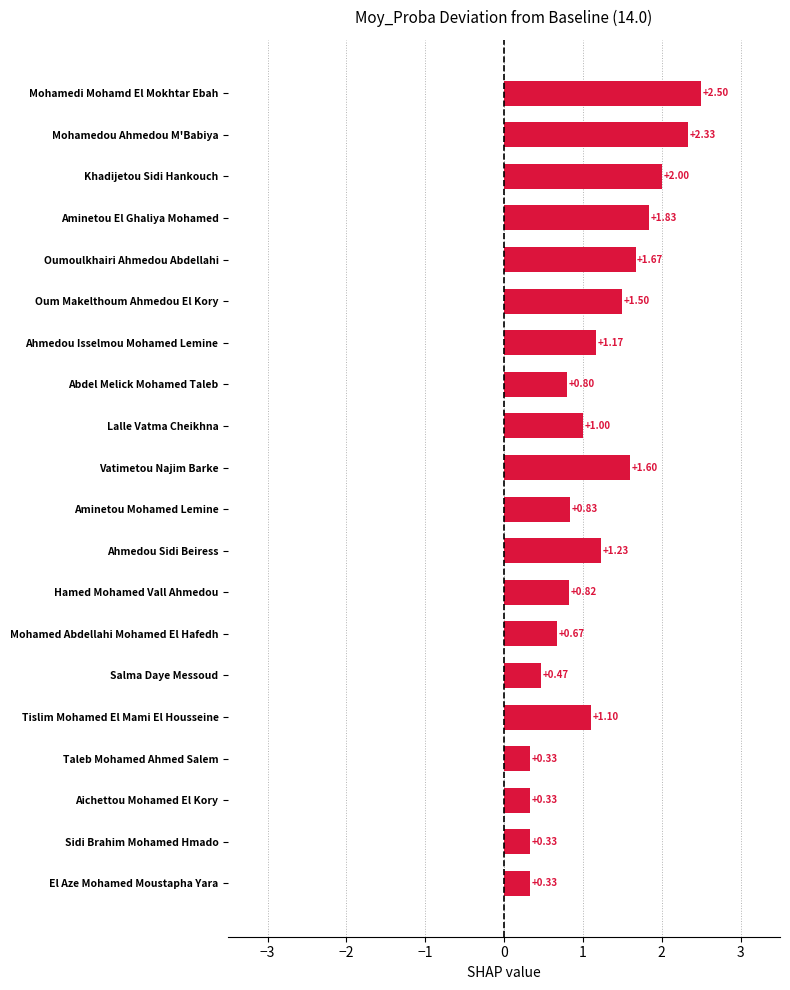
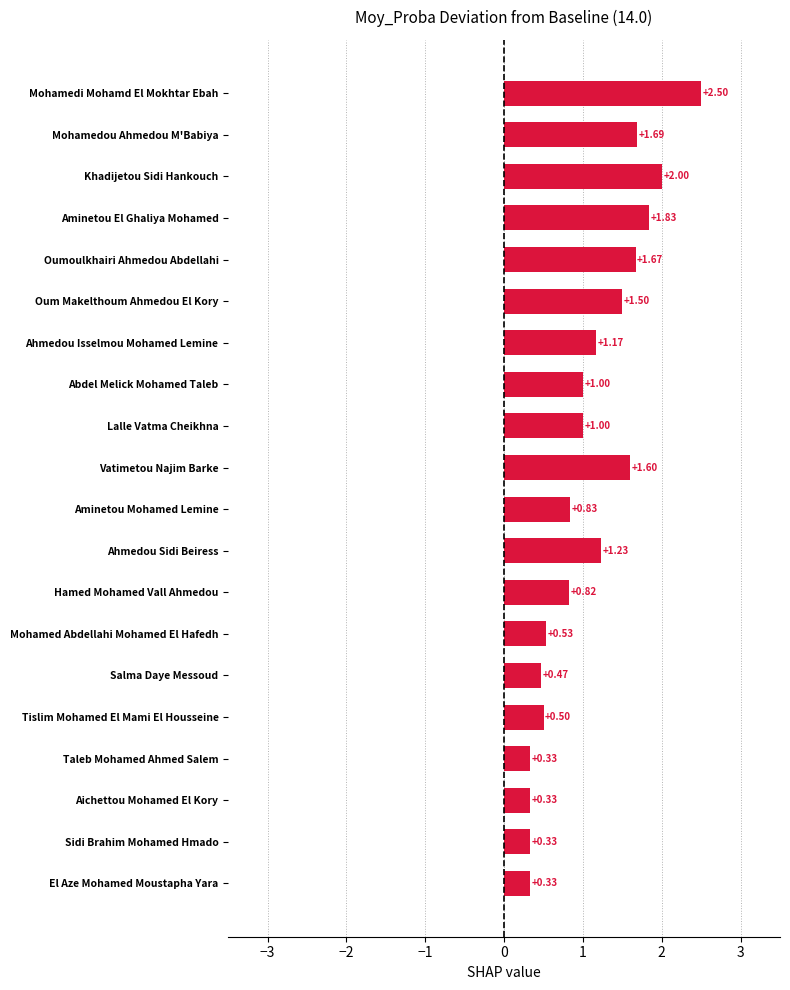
  {
    "Mohamedi Mohamd El Mokhtar Ebah": "+2.50",
-   "Mohamedou Ahmedou M'Babiya": "+2.33",
+   "Mohamedou Ahmedou M'Babiya": "+1.69",
    "Khadijetou Sidi Hankouch": "+2.00",
    "Aminetou El Ghaliya Mohamed": "+1.83",
    "Oumoulkhairi Ahmedou Abdellahi": "+1.67",
    "Oum Makelthoum Ahmedou El Kory": "+1.50",
    "Ahmedou Isselmou Mohamed Lemine": "+1.17",
-   "Abdel Melick Mohamed Taleb": "+0.80",
+   "Abdel Melick Mohamed Taleb": "+1.00",
    "Lalle Vatma Cheikhna": "+1.00",
    "Vatimetou Najim Barke": "+1.60",
    "Aminetou Mohamed Lemine": "+0.83",
    "Ahmedou Sidi Beiress": "+1.23",
    "Hamed Mohamed Vall Ahmedou": "+0.82",
-   "Mohamed Abdellahi Mohamed El Hafedh": "+0.67",
+   "Mohamed Abdellahi Mohamed El Hafedh": "+0.53",
    "Salma Daye Messoud": "+0.47",
-   "Tislim Mohamed El Mami El Housseine": "+1.10",
+   "Tislim Mohamed El Mami El Housseine": "+0.50",
    "Taleb Mohamed Ahmed Salem": "+0.33",
    "Aichettou Mohamed El Kory": "+0.33",
    "Sidi Brahim Mohamed Hmado": "+0.33",
    "El Aze Mohamed Moustapha Yara": "+0.33"
  }
